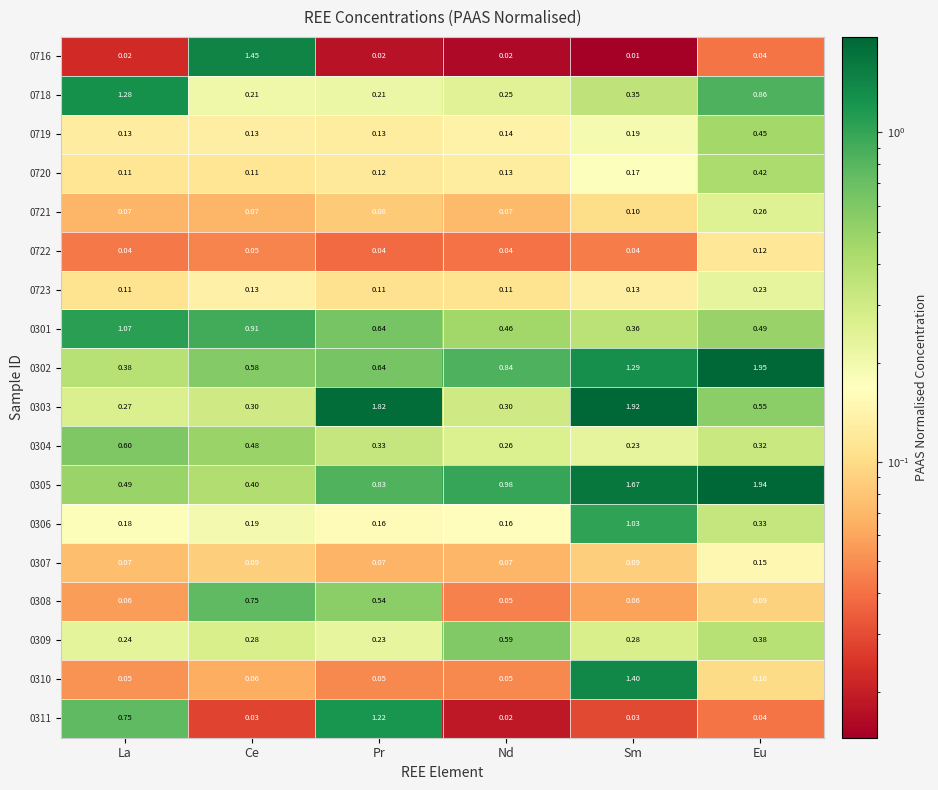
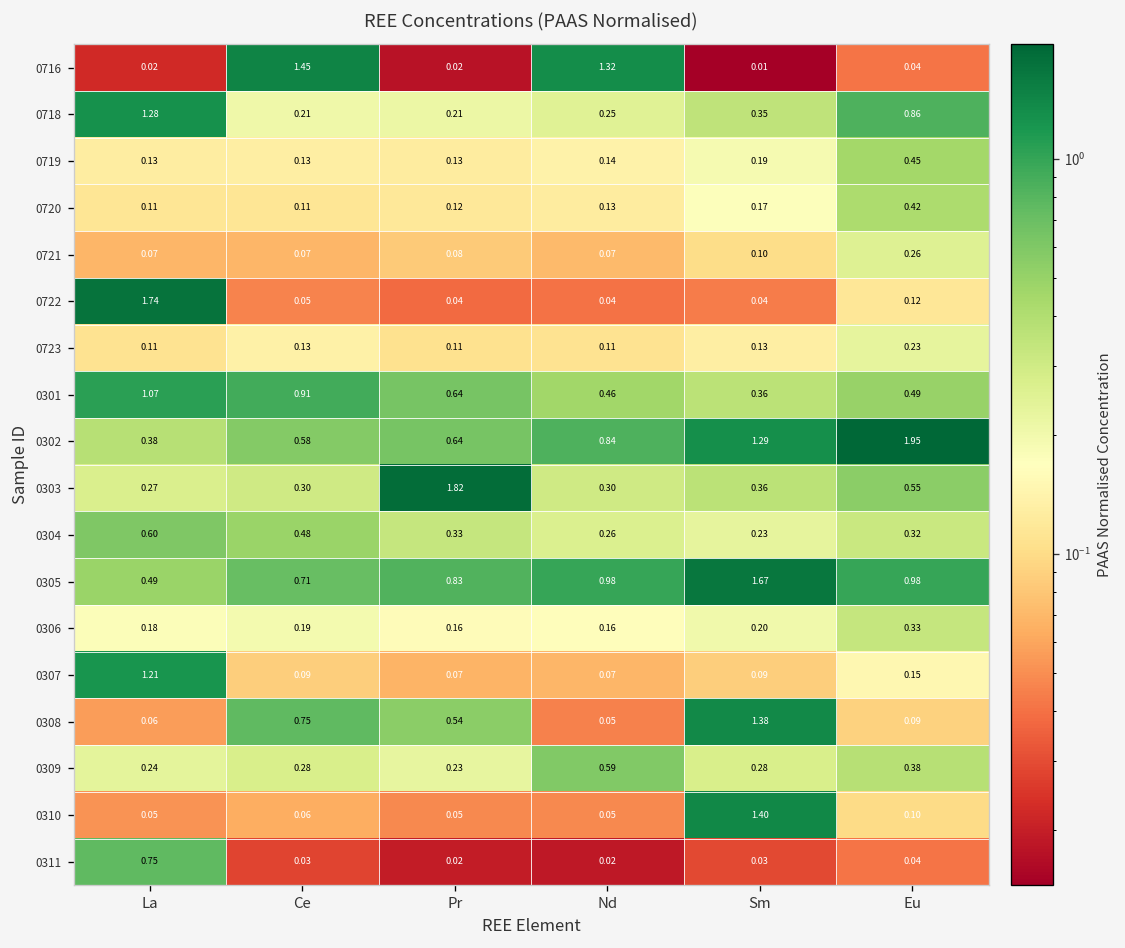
  {
    "0716": {
      "La": 0.02,
      "Ce": 1.45,
      "Pr": 0.02,
-     "Nd": 0.02,
+     "Nd": 1.32,
      "Sm": 0.01,
      "Eu": 0.04
    },
    "0718": {
      "La": 1.28,
      "Ce": 0.21,
      "Pr": 0.21,
      "Nd": 0.25,
      "Sm": 0.35,
      "Eu": 0.86
    },
    "0719": {
      "La": 0.13,
      "Ce": 0.13,
      "Pr": 0.13,
      "Nd": 0.14,
      "Sm": 0.19,
      "Eu": 0.45
    },
    "0720": {
      "La": 0.11,
      "Ce": 0.11,
      "Pr": 0.12,
      "Nd": 0.13,
      "Sm": 0.17,
      "Eu": 0.42
    },
    "0721": {
      "La": 0.07,
      "Ce": 0.07,
      "Pr": 0.08,
      "Nd": 0.07,
      "Sm": 0.10,
      "Eu": 0.26
    },
    "0722": {
-     "La": 0.04,
+     "La": 1.74,
      "Ce": 0.05,
      "Pr": 0.04,
      "Nd": 0.04,
      "Sm": 0.04,
      "Eu": 0.12
    },
    "0723": {
      "La": 0.11,
      "Ce": 0.13,
      "Pr": 0.11,
      "Nd": 0.11,
      "Sm": 0.13,
      "Eu": 0.23
    },
    "0301": {
      "La": 1.07,
      "Ce": 0.91,
      "Pr": 0.64,
      "Nd": 0.46,
      "Sm": 0.36,
      "Eu": 0.49
    },
    "0302": {
      "La": 0.38,
      "Ce": 0.58,
      "Pr": 0.64,
      "Nd": 0.84,
      "Sm": 1.29,
      "Eu": 1.95
    },
    "0303": {
      "La": 0.27,
      "Ce": 0.30,
      "Pr": 1.82,
      "Nd": 0.30,
-     "Sm": 1.92,
+     "Sm": 0.36,
      "Eu": 0.55
    },
    "0304": {
      "La": 0.60,
      "Ce": 0.48,
      "Pr": 0.33,
      "Nd": 0.26,
      "Sm": 0.23,
      "Eu": 0.32
    },
    "0305": {
      "La": 0.49,
-     "Ce": 0.40,
+     "Ce": 0.71,
      "Pr": 0.83,
      "Nd": 0.98,
      "Sm": 1.67,
-     "Eu": 1.94
+     "Eu": 0.98
    },
    "0306": {
      "La": 0.18,
      "Ce": 0.19,
      "Pr": 0.16,
      "Nd": 0.16,
-     "Sm": 1.03,
+     "Sm": 0.20,
      "Eu": 0.33
    },
    "0307": {
-     "La": 0.07,
+     "La": 1.21,
      "Ce": 0.09,
      "Pr": 0.07,
      "Nd": 0.07,
      "Sm": 0.09,
      "Eu": 0.15
    },
    "0308": {
      "La": 0.06,
      "Ce": 0.75,
      "Pr": 0.54,
      "Nd": 0.05,
-     "Sm": 0.06,
+     "Sm": 1.38,
      "Eu": 0.09
    },
    "0309": {
      "La": 0.24,
      "Ce": 0.28,
      "Pr": 0.23,
      "Nd": 0.59,
      "Sm": 0.28,
      "Eu": 0.38
    },
    "0310": {
      "La": 0.05,
      "Ce": 0.06,
      "Pr": 0.05,
      "Nd": 0.05,
      "Sm": 1.40,
      "Eu": 0.10
    },
    "0311": {
      "La": 0.75,
      "Ce": 0.03,
-     "Pr": 1.22,
+     "Pr": 0.02,
      "Nd": 0.02,
      "Sm": 0.03,
      "Eu": 0.04
    }
  }
